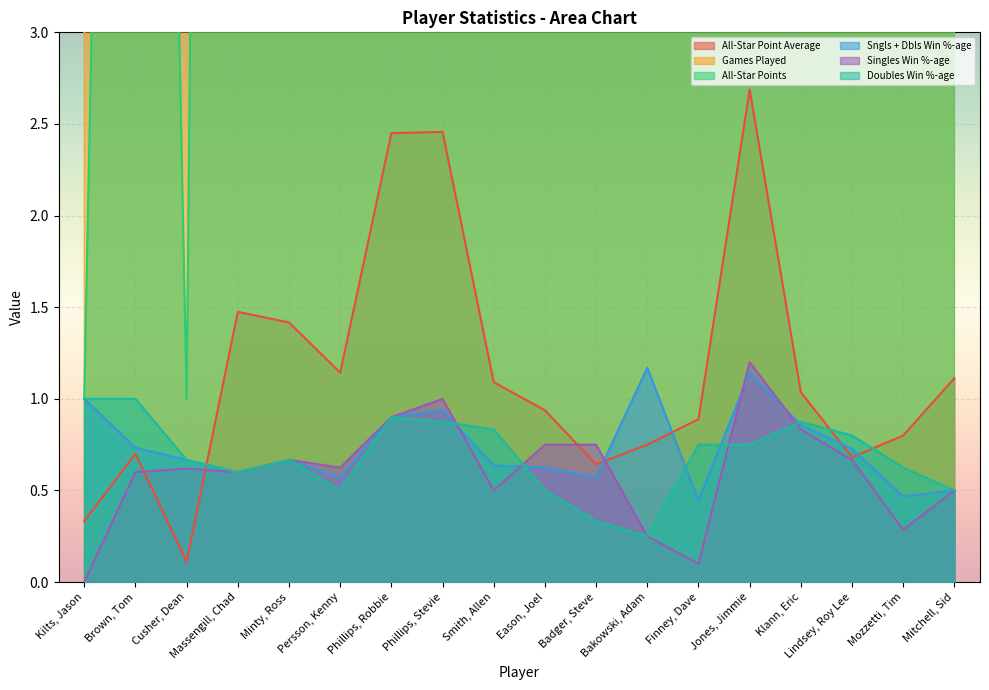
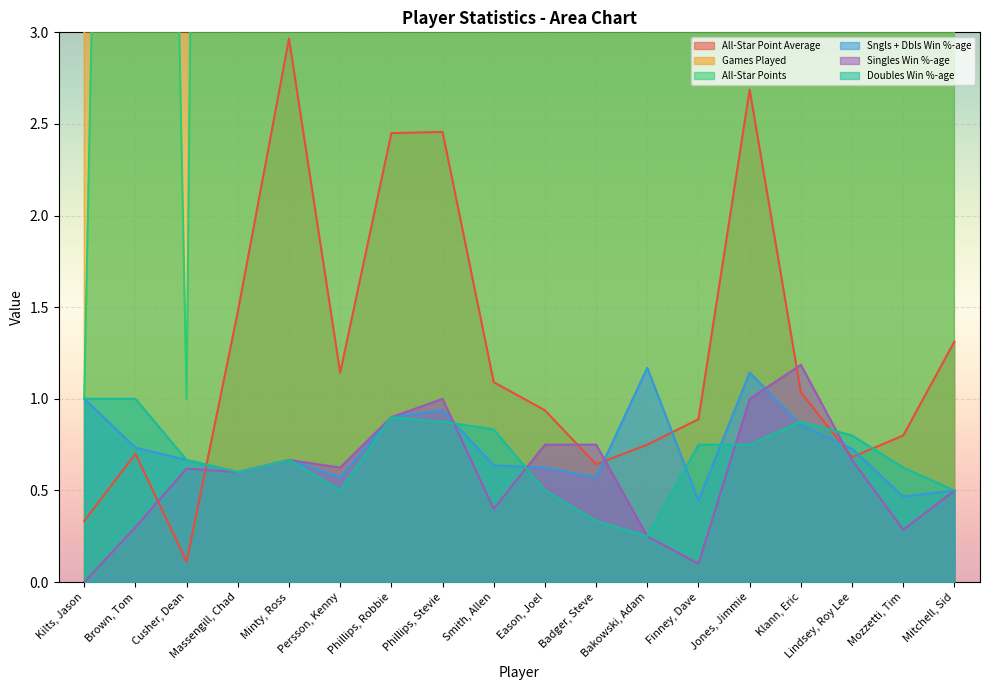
  {
    "All-Star Point Average": {
      "Kilts, Jason": 0.33,
      "Brown, Tom": 0.70,
      "Cusher, Dean": 0.11,
      "Massengill, Chad": 1.48,
-     "Minty, Ross": 1.42,
+     "Minty, Ross": 2.97,
      "Persson, Kenny": 1.14,
      "Phillips, Robbie": 2.45,
      "Phillips, Stevie": 2.46,
      "Smith, Allen": 1.09,
      "Eason, Joel": 0.94,
      "Badger, Steve": 0.64,
      "Bakowski, Adam": 0.75,
      "Finney, Dave": 0.89,
      "Jones, Jimmie": 2.69,
      "Klann, Eric": 1.04,
      "Lindsey, Roy Lee": 0.68,
      "Mozzetti, Tim": 0.80,
-     "Mitchell, Sid": 1.11
+     "Mitchell, Sid": 1.31
    },
    "Games Played": {
      "Kilts, Jason": 3.00
    },
    "Sngls + Dbls Win %-age": {
      "Brown, Tom": 0.73,
      "Persson, Kenny": 0.57,
      "Phillips, Stevie": 0.94,
      "Smith, Allen": 0.64,
      "Eason, Joel": 0.63,
      "Badger, Steve": 0.57,
      "Bakowski, Adam": 1.17,
      "Finney, Dave": 0.44,
      "Jones, Jimmie": 1.14,
      "Klann, Eric": 0.86,
      "Lindsey, Roy Lee": 0.73,
      "Mozzetti, Tim": 0.47
    },
    "Singles Win %-age": {
      "Kilts, Jason": 0.00,
-     "Brown, Tom": 0.6,
+     "Brown, Tom": 0.3,
      "Cusher, Dean": 0.62,
      "Persson, Kenny": 0.63,
      "Phillips, Stevie": 1.00,
-     "Smith, Allen": 0.5,
+     "Smith, Allen": 0.4,
      "Eason, Joel": 0.75,
      "Badger, Steve": 0.75,
      "Finney, Dave": 0.10,
-     "Jones, Jimmie": 1.2,
-     "Klann, Eric": 0.83,
+     "Jones, Jimmie": 1.0,
+     "Klann, Eric": 1.19,
      "Lindsey, Roy Lee": 0.67,
      "Mozzetti, Tim": 0.29
    }
  }
